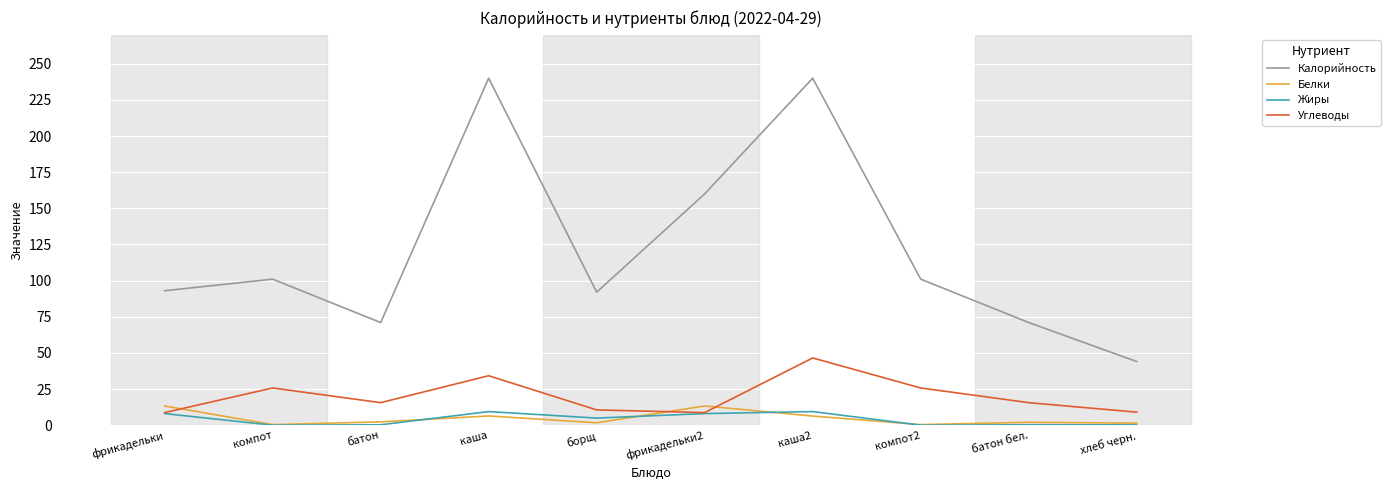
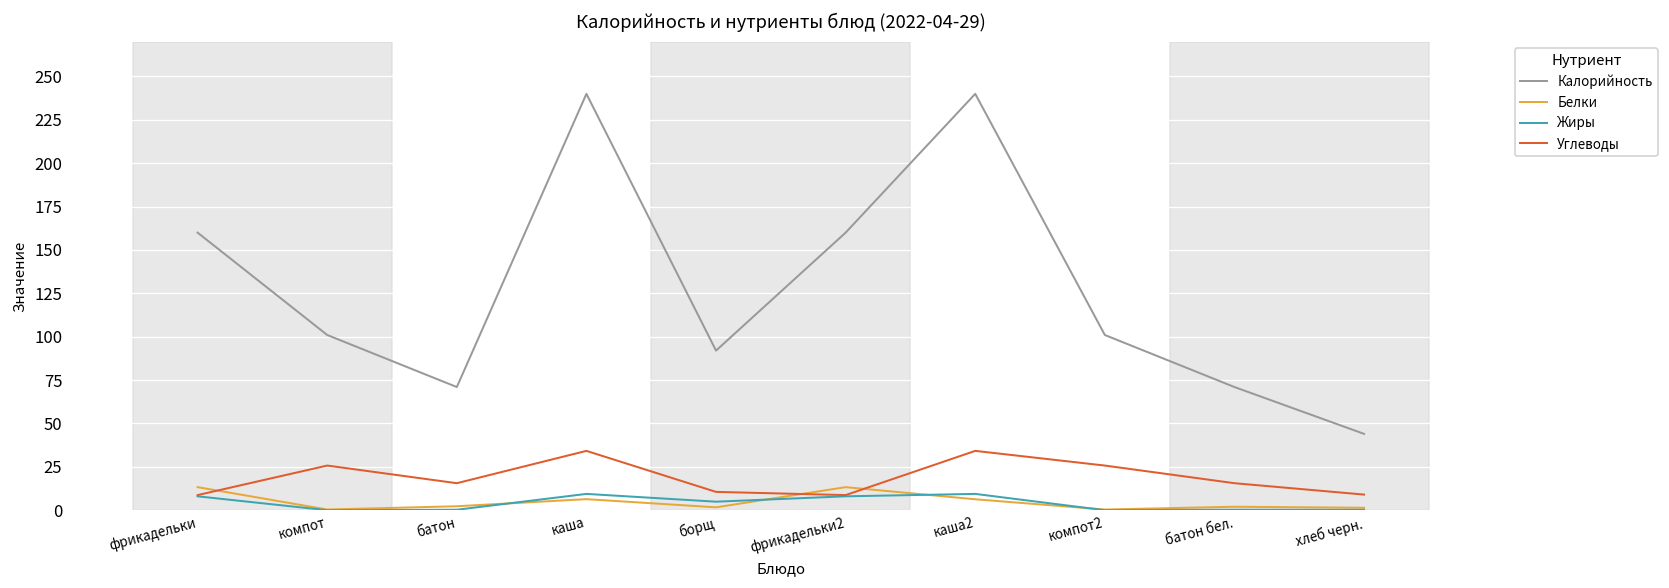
  {
    "Калорийность": {
-     "фрикадельки": 93,
+     "фрикадельки": 160,
      "компот": 101,
      "батон": 71,
      "каша": 240,
      "борщ": 92,
      "фрикадельки2": 160,
      "каша2": 240,
      "компот2": 101,
      "батон бел.": 71,
      "хлеб черн.": 44
    },
    "Белки": {
      "фрикадельки": 13,
      "батон": 2,
      "каша": 6,
      "борщ": 2,
      "фрикадельки2": 13,
      "каша2": 6
    },
    "Жиры": {
      "батон": 0,
      "каша": 9,
      "борщ": 5,
      "каша2": 9
    },
    "Углеводы": {
      "компот": 26,
      "батон": 16,
      "каша": 34,
      "борщ": 11,
-     "каша2": 47,
+     "каша2": 34,
      "компот2": 26,
      "батон бел.": 16,
      "хлеб черн.": 9
    }
  }
